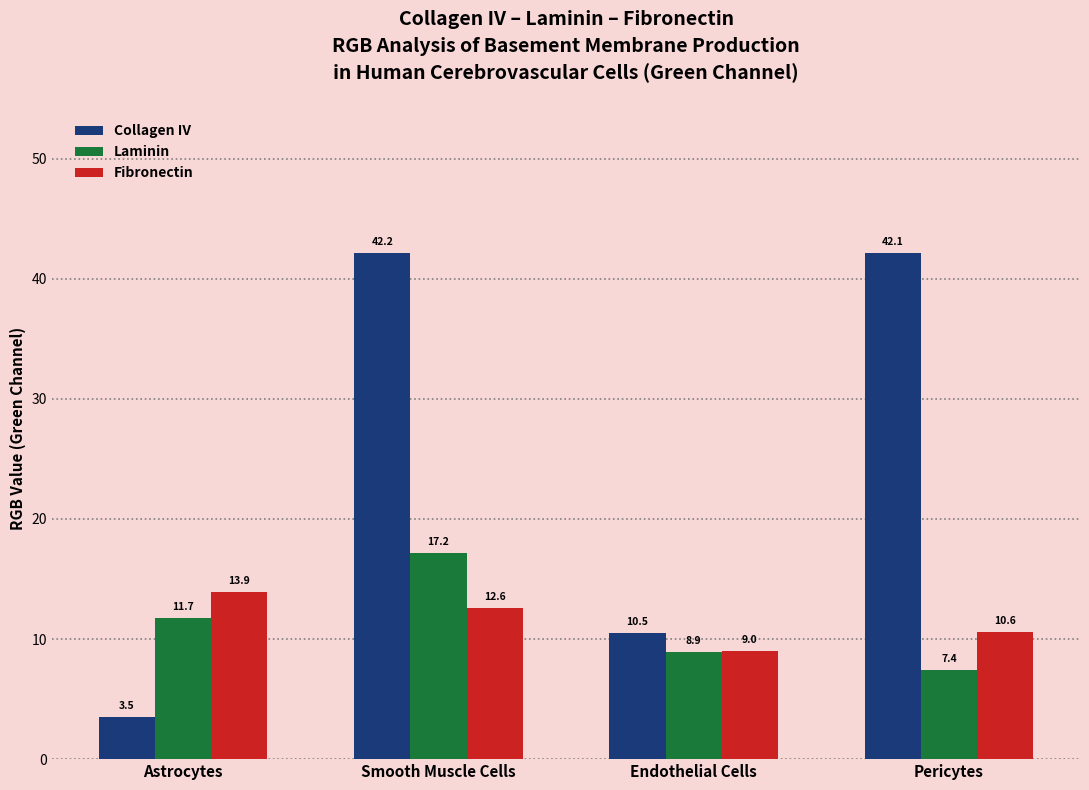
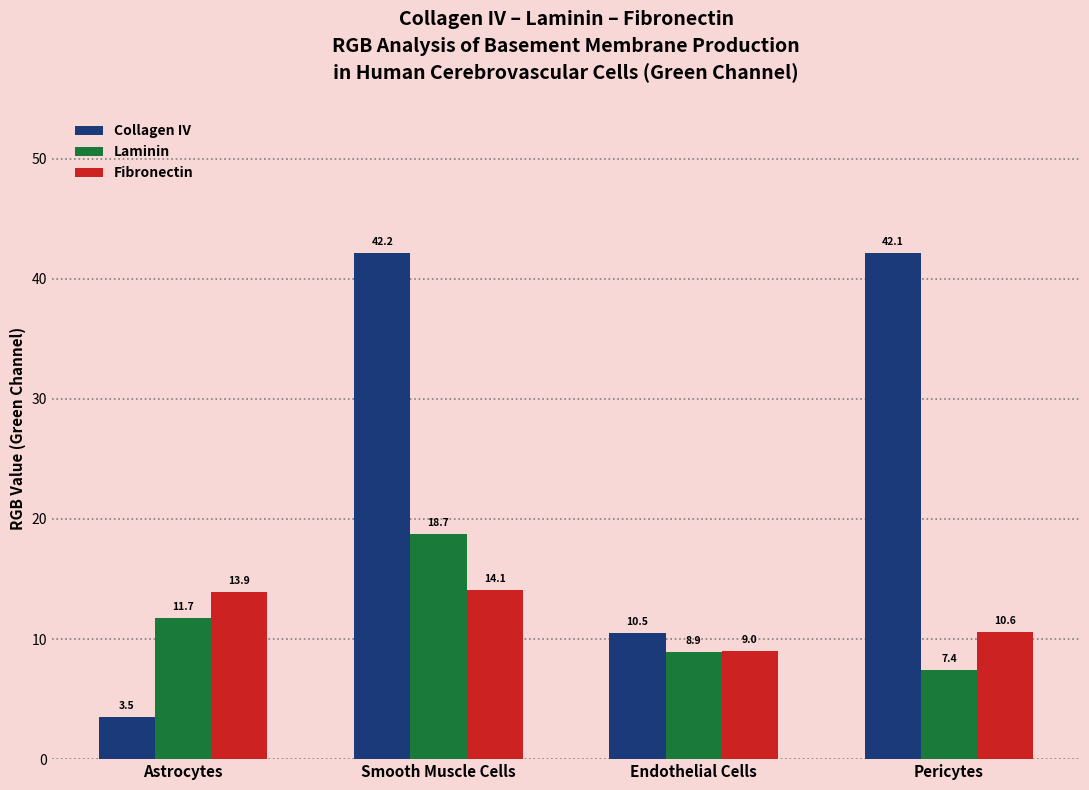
  {
    "Collagen IV": {
      "Astrocytes": 3.5,
      "Smooth Muscle Cells": 42.2,
      "Endothelial Cells": 10.5,
      "Pericytes": 42.1
    },
    "Laminin": {
      "Astrocytes": 11.7,
-     "Smooth Muscle Cells": 17.2,
+     "Smooth Muscle Cells": 18.7,
      "Endothelial Cells": 8.9,
      "Pericytes": 7.4
    },
    "Fibronectin": {
      "Astrocytes": 13.9,
-     "Smooth Muscle Cells": 12.6,
+     "Smooth Muscle Cells": 14.1,
      "Endothelial Cells": 9.0,
      "Pericytes": 10.6
    }
  }
